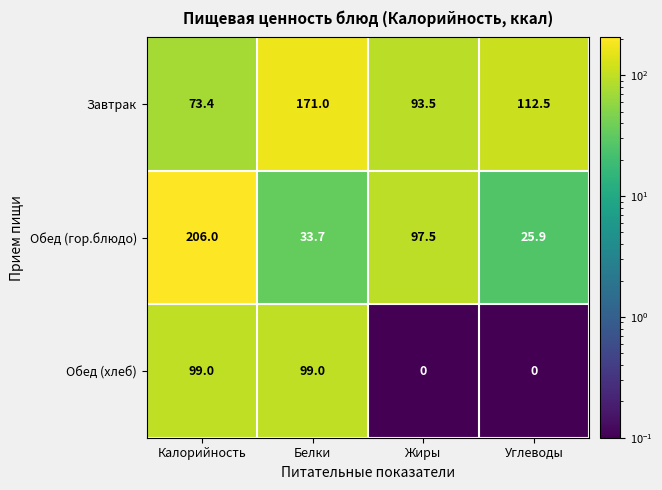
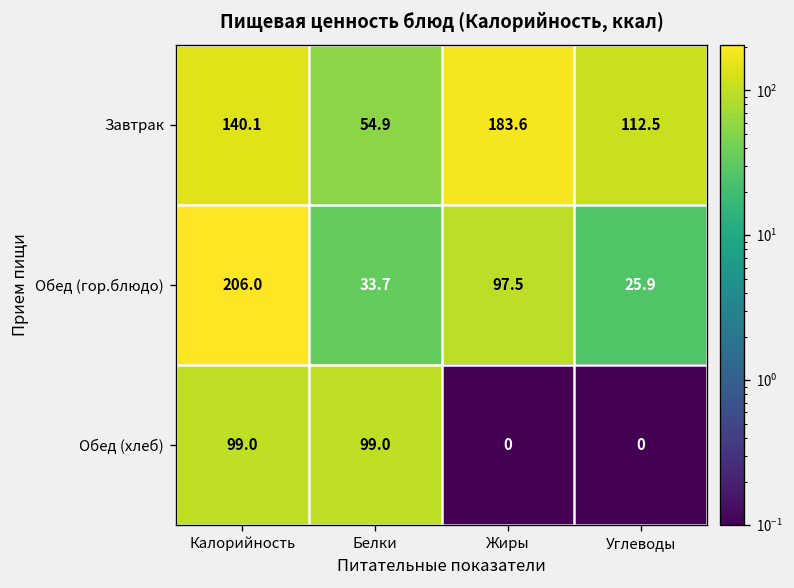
  {
    "Завтрак": {
-     "Калорийность": 73.4,
-     "Белки": 171.0,
-     "Жиры": 93.5,
+     "Калорийность": 140.1,
+     "Белки": 54.9,
+     "Жиры": 183.6,
      "Углеводы": 112.5
    },
    "Обед (гор.блюдо)": {
      "Калорийность": 206.0,
      "Белки": 33.7,
      "Жиры": 97.5,
      "Углеводы": 25.9
    },
    "Обед (хлеб)": {
      "Калорийность": 99.0,
      "Белки": 99.0,
      "Жиры": 0,
      "Углеводы": 0
    }
  }
